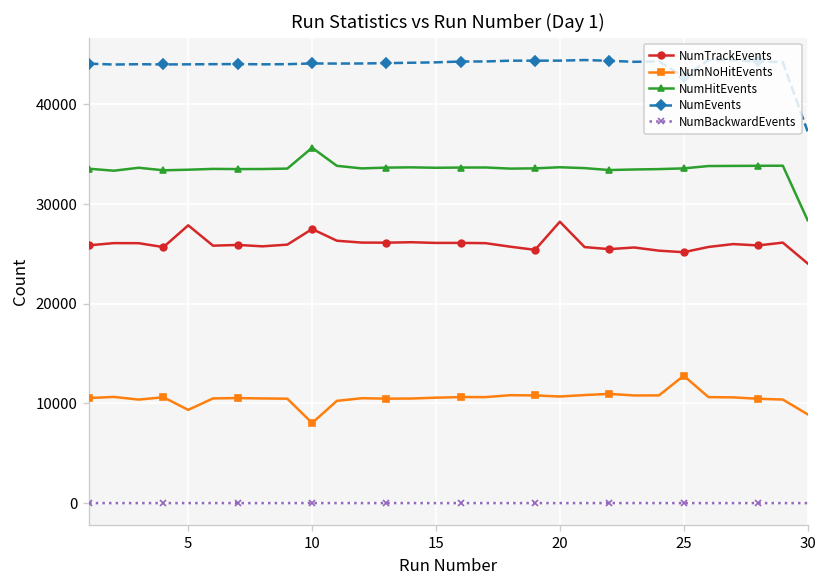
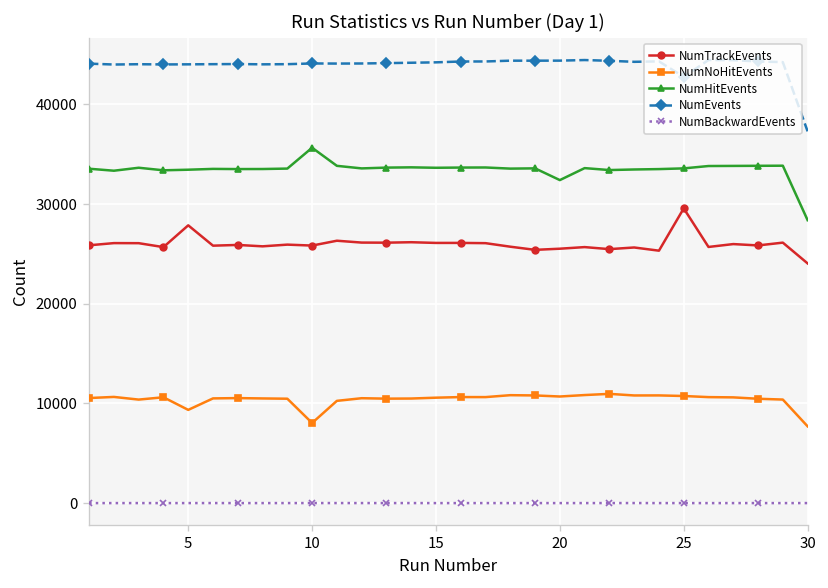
  {
    "NumTrackEvents": {
      "5": 28000,
-     "10": 27000,
+     "10": 26000,
      "15": 26000,
-     "20": 28000,
-     "25": 25000,
+     "20": 26000,
+     "25": 30000,
      "30": 24000
    },
    "NumNoHitEvents": {
      "5": 9000,
      "10": 8000,
      "15": 11000,
      "20": 11000,
-     "25": 13000,
-     "30": 9000
+     "25": 11000,
+     "30": 8000
    },
    "NumHitEvents": {
      "5": 33000,
      "10": 36000,
      "15": 34000,
-     "20": 34000,
+     "20": 32000,
      "25": 34000,
      "30": 28000
    },
    "NumEvents": {
      "5": 44000,
      "10": 44000,
      "15": 44000,
      "20": 44000,
      "30": 37000
    },
    "NumBackwardEvents": {
      "5": 0,
      "10": 0,
      "15": 0,
      "20": 0,
      "25": 0,
      "30": 0
    }
  }
